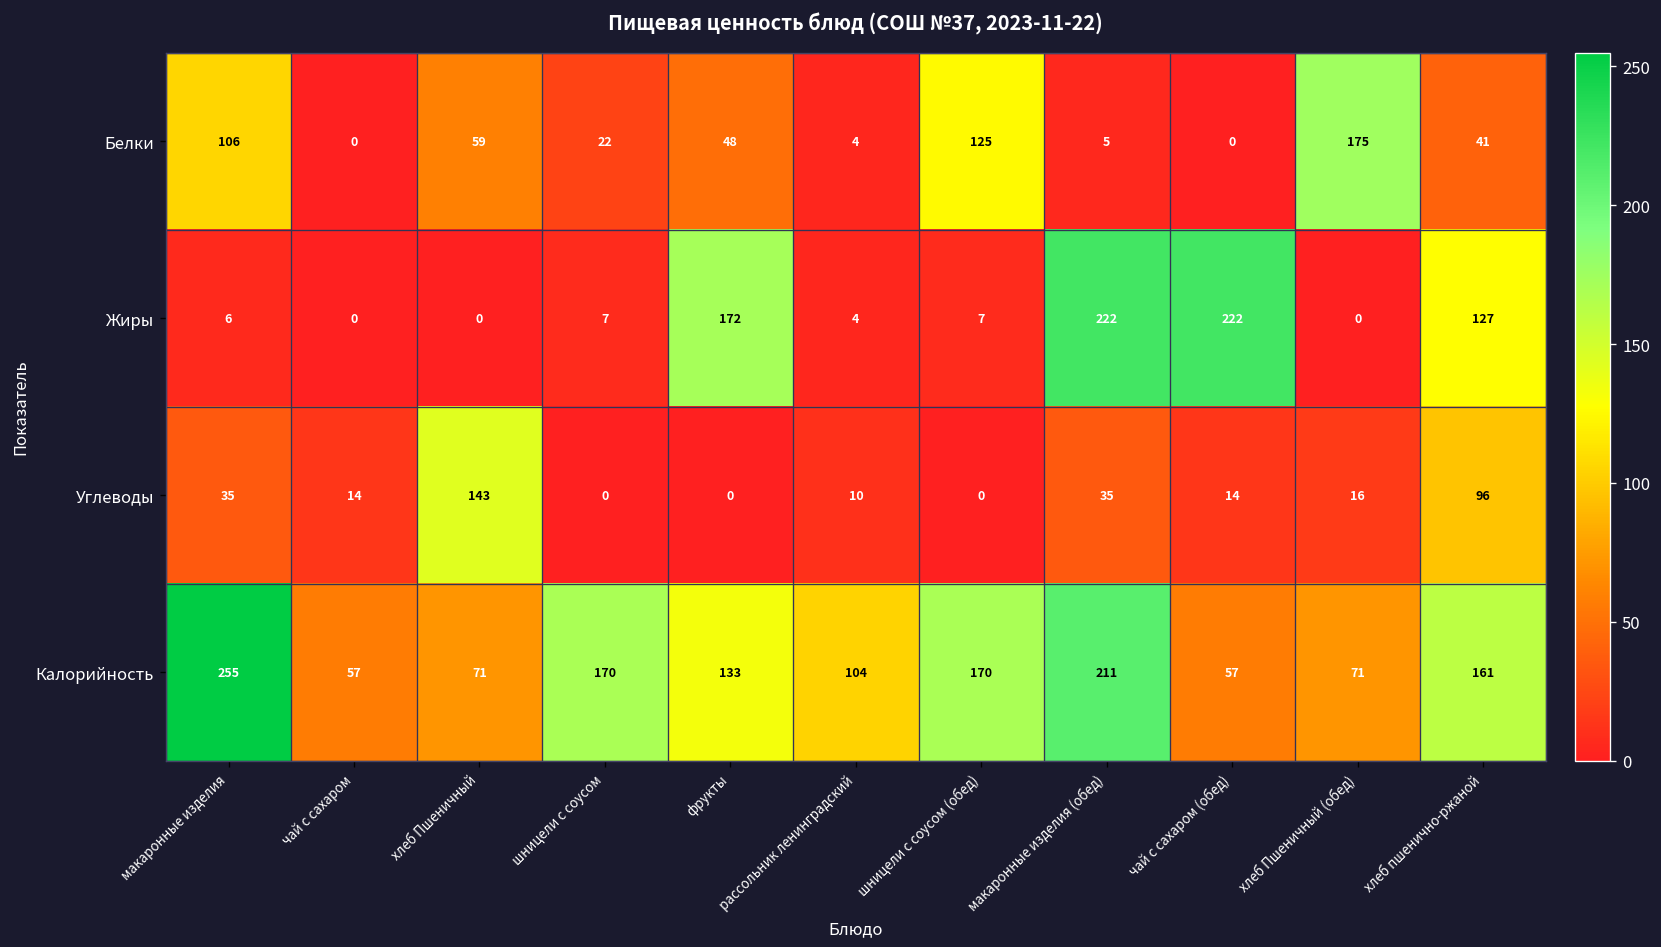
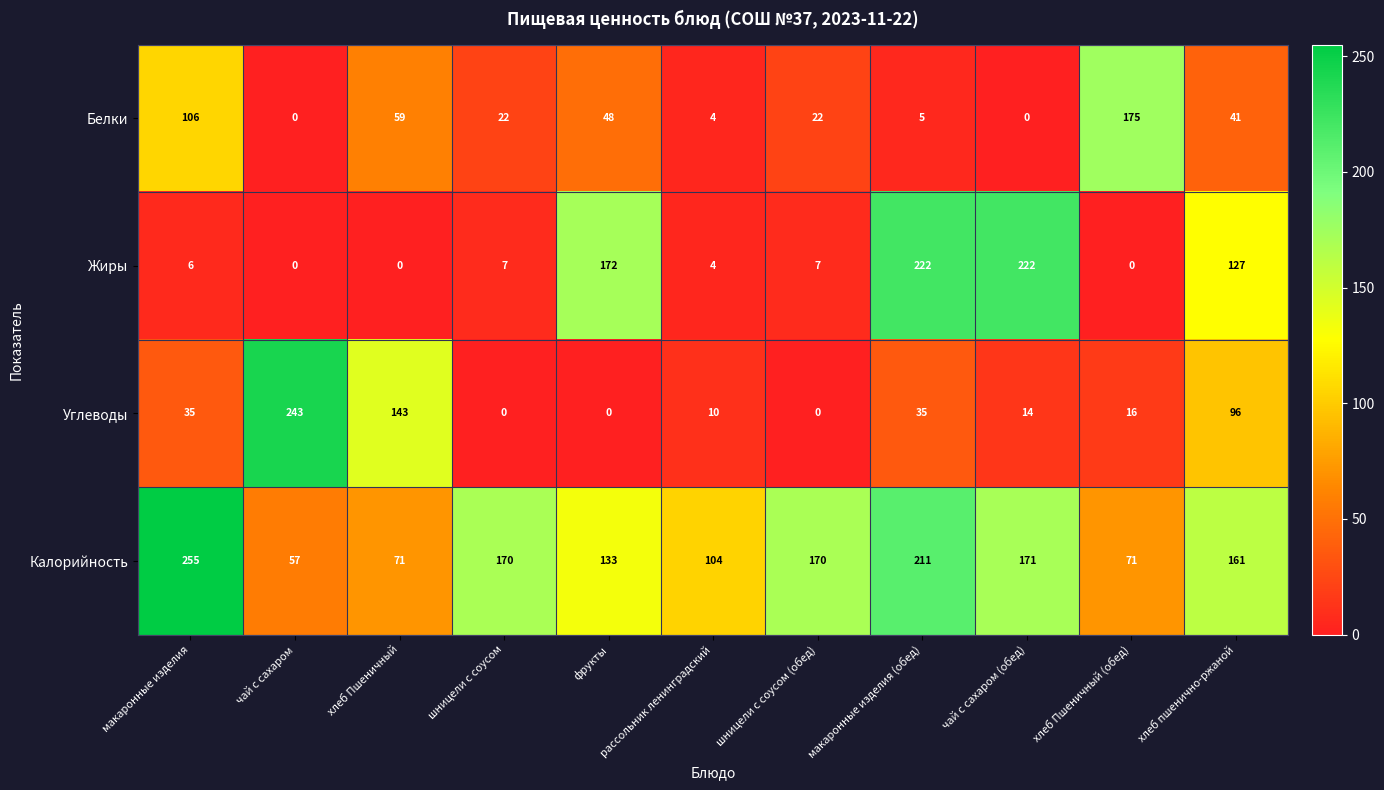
  {
    "Белки": {
      "макаронные изделия": 106,
      "чай с сахаром": 0,
      "хлеб Пшеничный": 59,
      "шницели с соусом": 22,
      "фрукты": 48,
      "рассольник ленинградский": 4,
-     "шницели с соусом (обед)": 125,
+     "шницели с соусом (обед)": 22,
      "макаронные изделия (обед)": 5,
      "чай с сахаром (обед)": 0,
      "хлеб Пшеничный (обед)": 175,
      "хлеб пшенично-ржаной": 41
    },
    "Жиры": {
      "макаронные изделия": 6,
      "чай с сахаром": 0,
      "хлеб Пшеничный": 0,
      "шницели с соусом": 7,
      "фрукты": 172,
      "рассольник ленинградский": 4,
      "шницели с соусом (обед)": 7,
      "макаронные изделия (обед)": 222,
      "чай с сахаром (обед)": 222,
      "хлеб Пшеничный (обед)": 0,
      "хлеб пшенично-ржаной": 127
    },
    "Углеводы": {
      "макаронные изделия": 35,
-     "чай с сахаром": 14,
+     "чай с сахаром": 243,
      "хлеб Пшеничный": 143,
      "шницели с соусом": 0,
      "фрукты": 0,
      "рассольник ленинградский": 10,
      "шницели с соусом (обед)": 0,
      "макаронные изделия (обед)": 35,
      "чай с сахаром (обед)": 14,
      "хлеб Пшеничный (обед)": 16,
      "хлеб пшенично-ржаной": 96
    },
    "Калорийность": {
      "макаронные изделия": 255,
      "чай с сахаром": 57,
      "хлеб Пшеничный": 71,
      "шницели с соусом": 170,
      "фрукты": 133,
      "рассольник ленинградский": 104,
      "шницели с соусом (обед)": 170,
      "макаронные изделия (обед)": 211,
-     "чай с сахаром (обед)": 57,
+     "чай с сахаром (обед)": 171,
      "хлеб Пшеничный (обед)": 71,
      "хлеб пшенично-ржаной": 161
    }
  }
